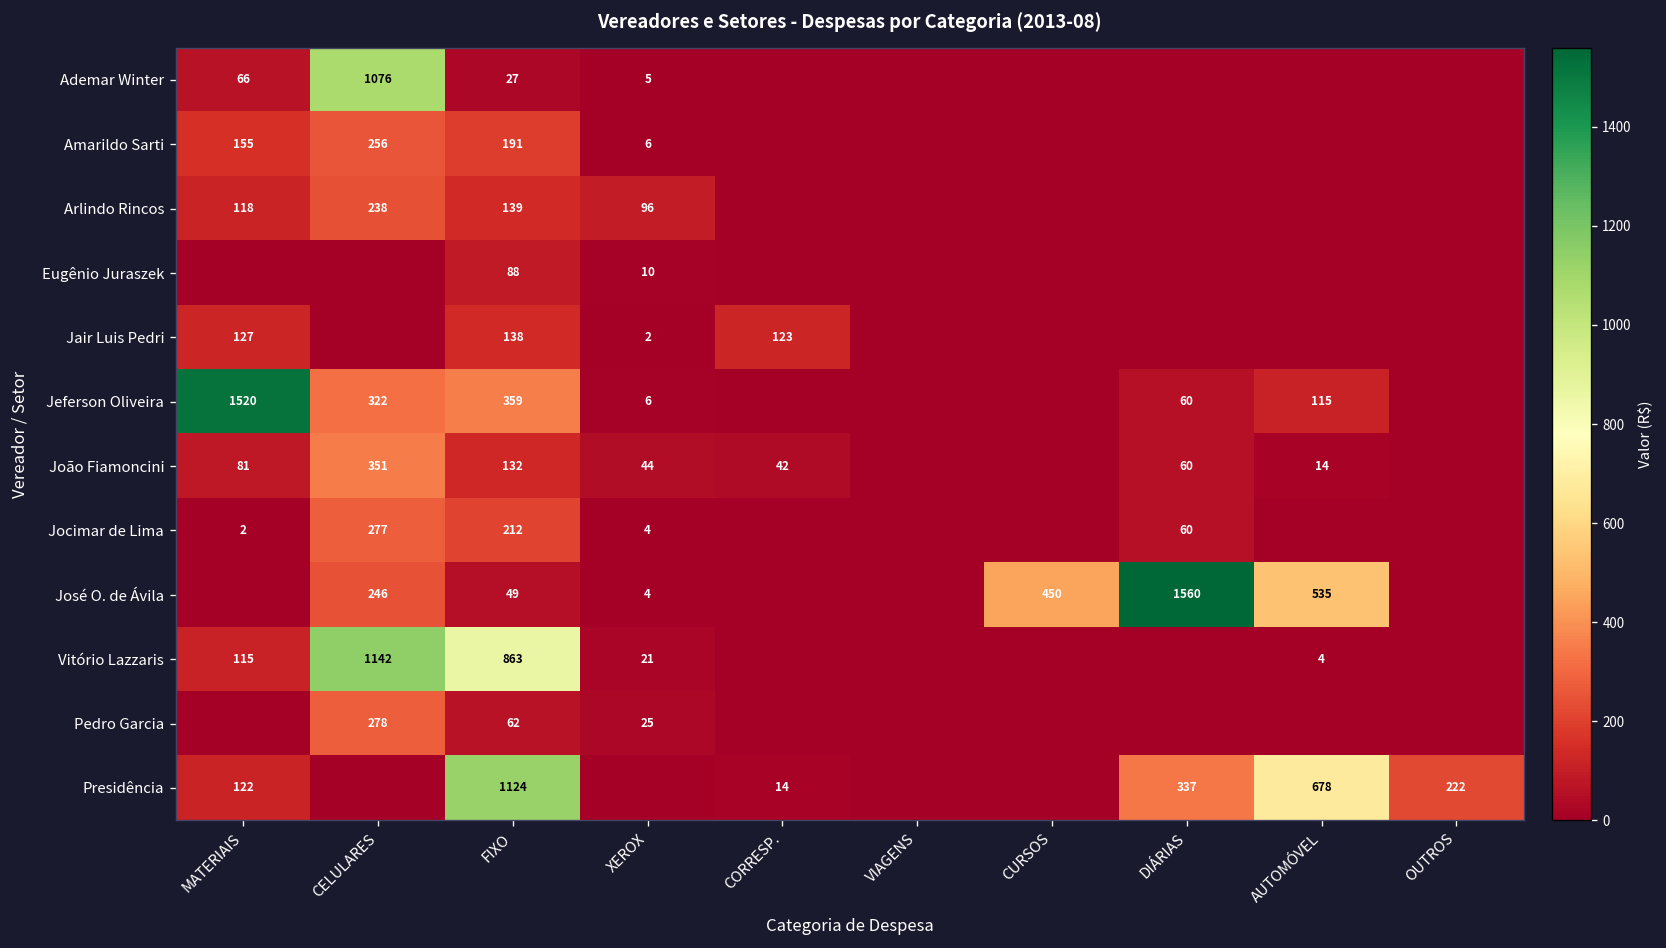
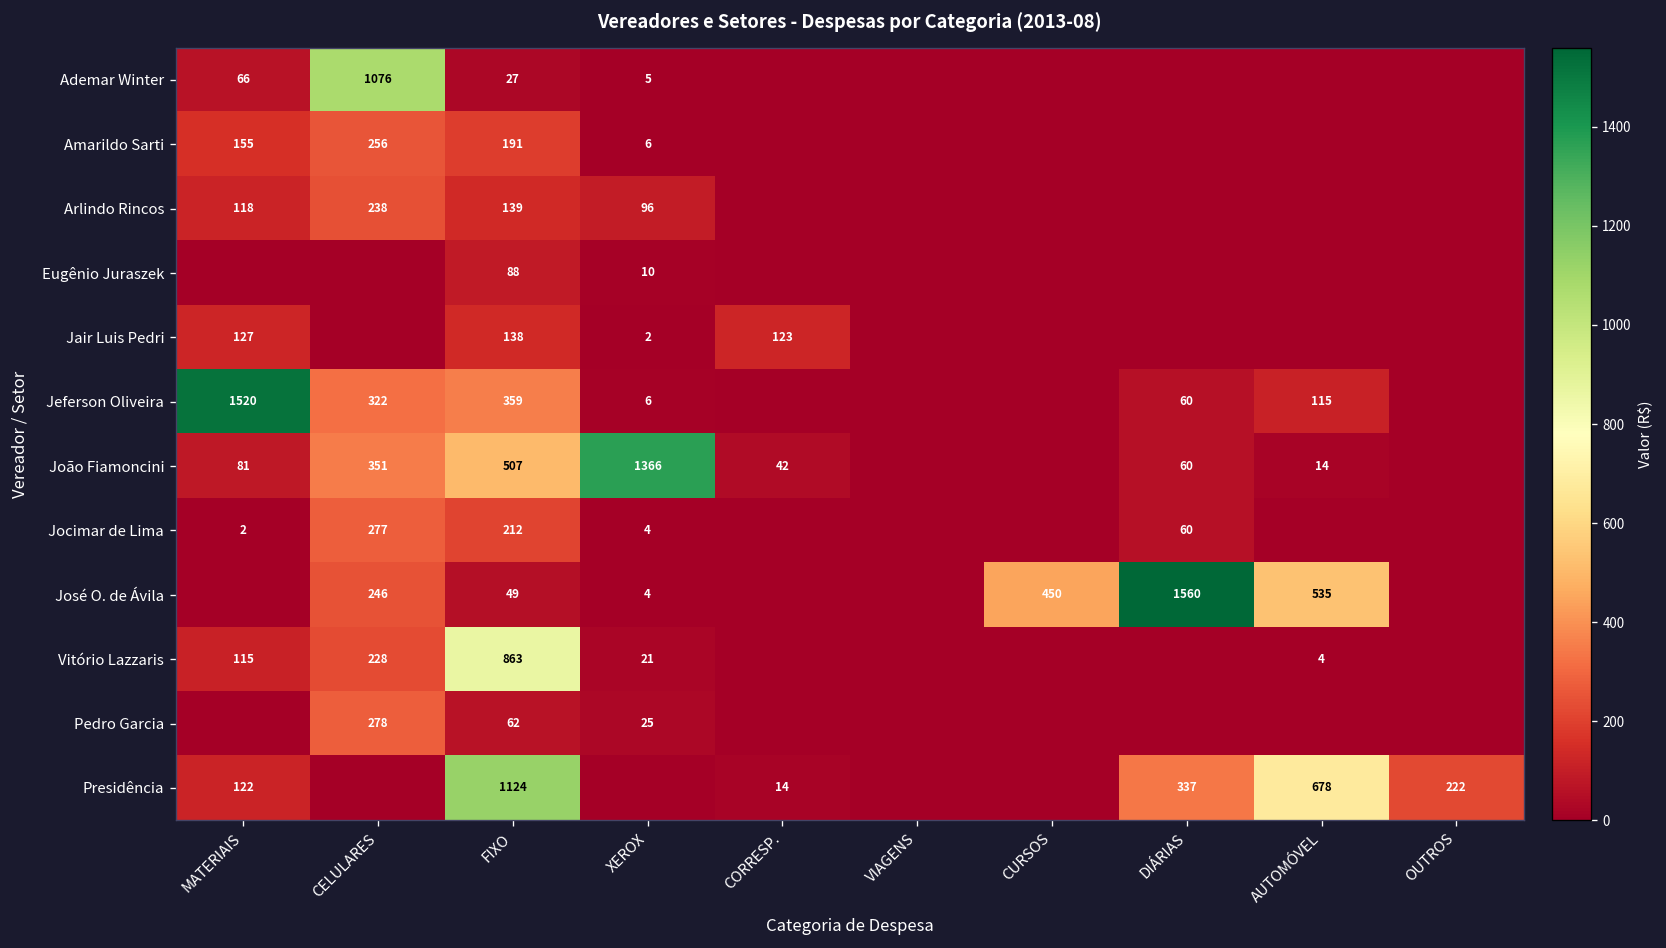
  {
    "Ademar Winter": {
      "MATERIAIS": 66,
      "CELULARES": 1076,
      "FIXO": 27,
      "XEROX": 5
    },
    "Amarildo Sarti": {
      "MATERIAIS": 155,
      "CELULARES": 256,
      "FIXO": 191,
      "XEROX": 6
    },
    "Arlindo Rincos": {
      "MATERIAIS": 118,
      "CELULARES": 238,
      "FIXO": 139,
      "XEROX": 96
    },
    "Eugênio Juraszek": {
      "FIXO": 88,
      "XEROX": 10
    },
    "Jair Luis Pedri": {
      "MATERIAIS": 127,
      "FIXO": 138,
      "XEROX": 2,
      "CORRESP.": 123
    },
    "Jeferson Oliveira": {
      "MATERIAIS": 1520,
      "CELULARES": 322,
      "FIXO": 359,
      "XEROX": 6,
      "DIÁRIAS": 60,
      "AUTOMÓVEL": 115
    },
    "João Fiamoncini": {
      "MATERIAIS": 81,
      "CELULARES": 351,
-     "FIXO": 132,
-     "XEROX": 44,
+     "FIXO": 507,
+     "XEROX": 1366,
      "CORRESP.": 42,
      "DIÁRIAS": 60,
      "AUTOMÓVEL": 14
    },
    "Jocimar de Lima": {
      "MATERIAIS": 2,
      "CELULARES": 277,
      "FIXO": 212,
      "XEROX": 4,
      "DIÁRIAS": 60
    },
    "José O. de Ávila": {
      "CELULARES": 246,
      "FIXO": 49,
      "XEROX": 4,
      "CURSOS": 450,
      "DIÁRIAS": 1560,
      "AUTOMÓVEL": 535
    },
    "Vitório Lazzaris": {
      "MATERIAIS": 115,
-     "CELULARES": 1142,
+     "CELULARES": 228,
      "FIXO": 863,
      "XEROX": 21,
      "AUTOMÓVEL": 4
    },
    "Pedro Garcia": {
      "CELULARES": 278,
      "FIXO": 62,
      "XEROX": 25
    },
    "Presidência": {
      "MATERIAIS": 122,
      "FIXO": 1124,
      "CORRESP.": 14,
      "DIÁRIAS": 337,
      "AUTOMÓVEL": 678,
      "OUTROS": 222
    }
  }
